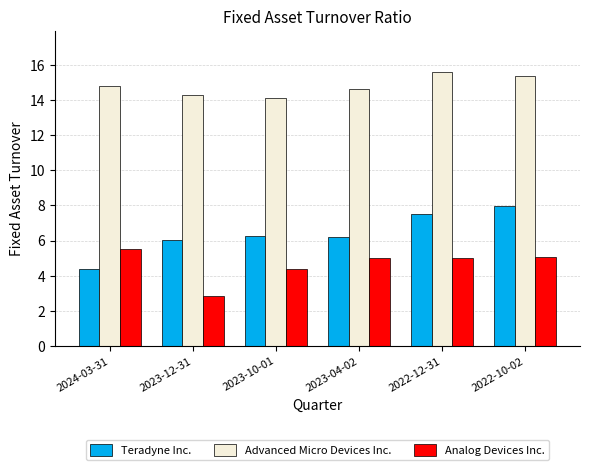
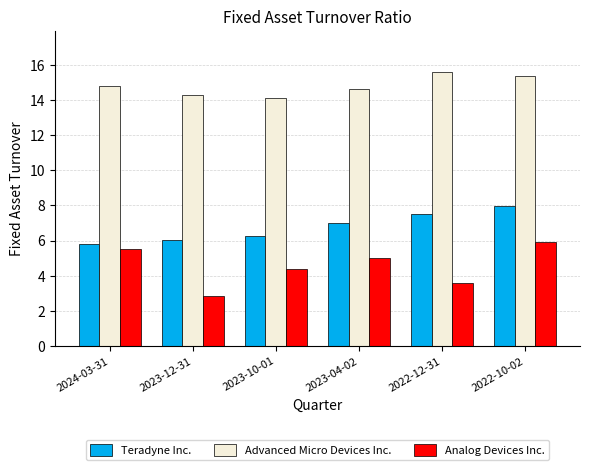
  {
    "Teradyne Inc.": {
-     "2024-03-31": 4.4,
+     "2024-03-31": 5.8,
      "2023-12-31": 6.0,
      "2023-10-01": 6.3,
-     "2023-04-02": 6.2,
+     "2023-04-02": 7.0,
      "2022-12-31": 7.5,
      "2022-10-02": 8.0
    },
    "Advanced Micro Devices Inc.": {
      "2024-03-31": 14.8,
      "2023-12-31": 14.3,
      "2023-10-01": 14.1,
      "2023-04-02": 14.6,
      "2022-12-31": 15.6,
      "2022-10-02": 15.4
    },
    "Analog Devices Inc.": {
      "2024-03-31": 5.5,
      "2023-12-31": 2.9,
      "2023-10-01": 4.4,
      "2023-04-02": 5.0,
-     "2022-12-31": 5.0,
-     "2022-10-02": 5.1
+     "2022-12-31": 3.6,
+     "2022-10-02": 5.9
    }
  }
